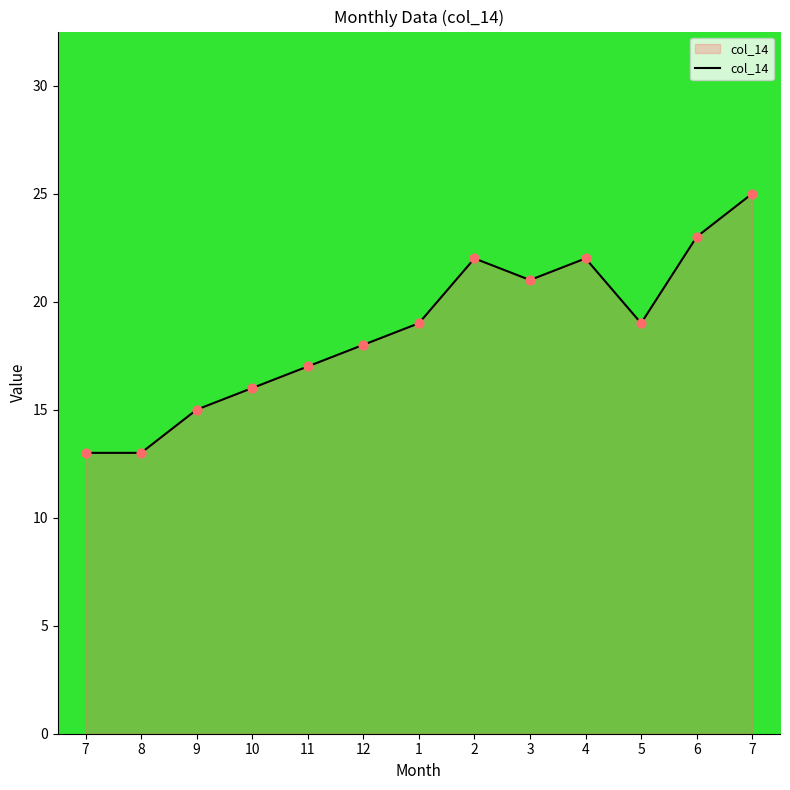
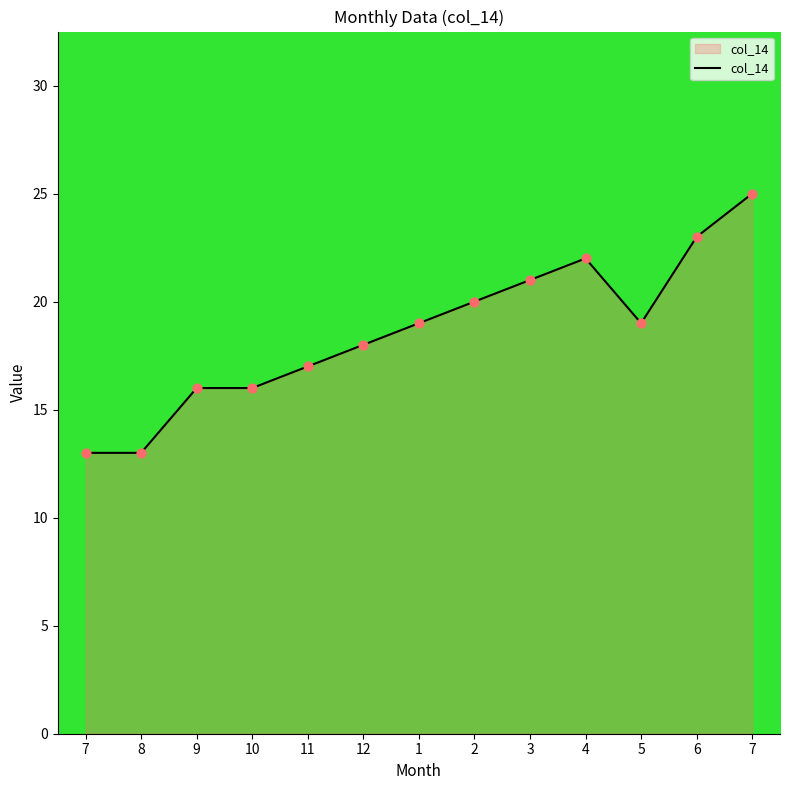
  {
    "8": 13,
-   "9": 15,
+   "9": 16,
    "10": 16,
    "11": 17,
    "12": 18,
    "1": 19,
-   "2": 22,
+   "2": 20,
    "3": 21,
    "4": 22,
    "5": 19,
    "6": 23
  }
